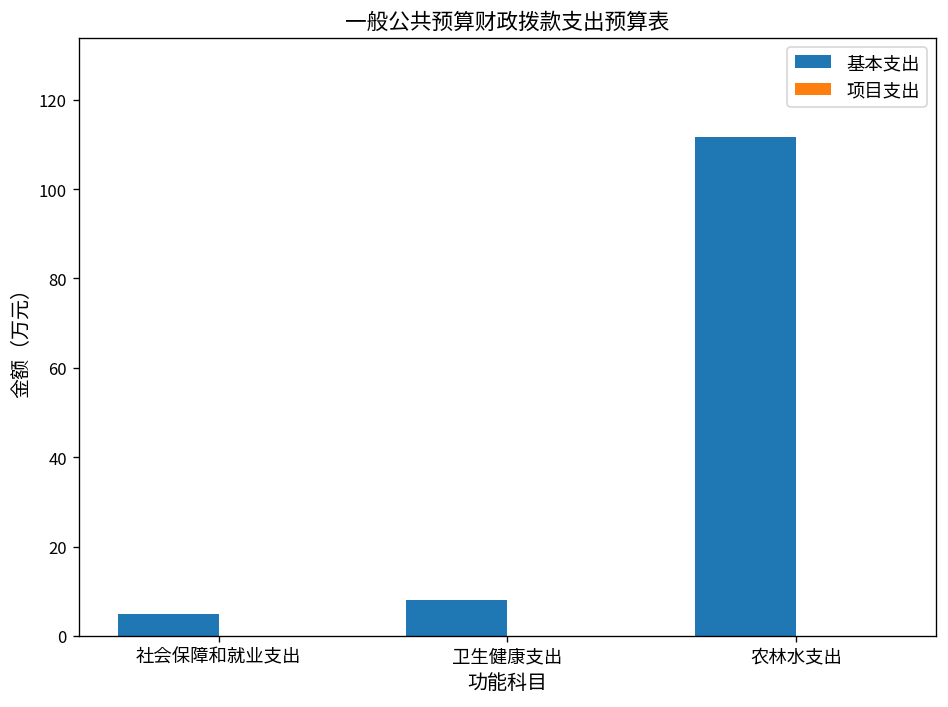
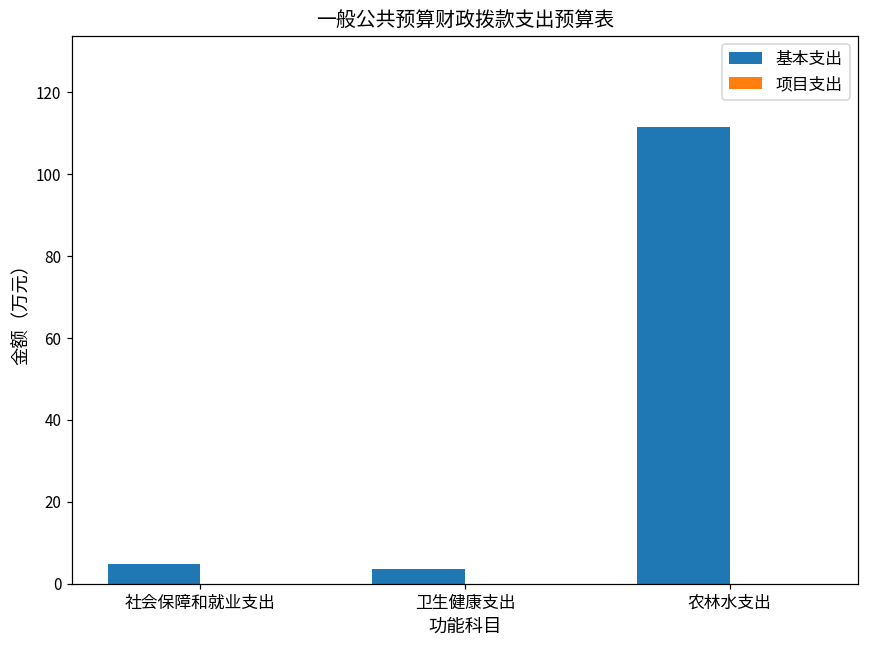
  {
    "基本支出": {
      "社会保障和就业支出": 5,
-     "卫生健康支出": 8,
+     "卫生健康支出": 4,
      "农林水支出": 112
    },
    "项目支出": {
      "社会保障和就业支出": 0,
      "卫生健康支出": 0,
      "农林水支出": 0
    }
  }
